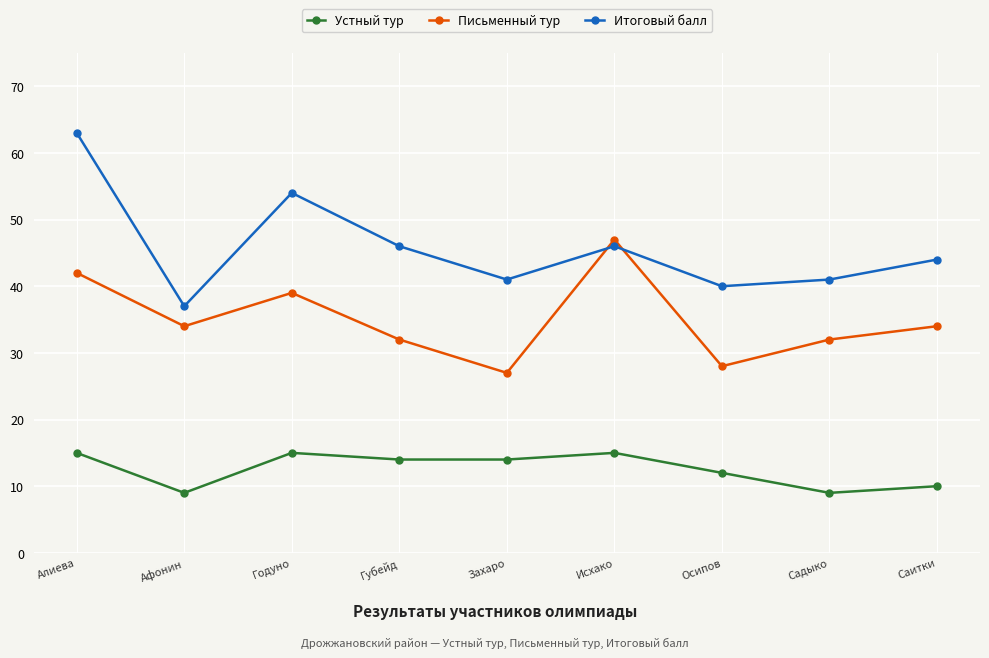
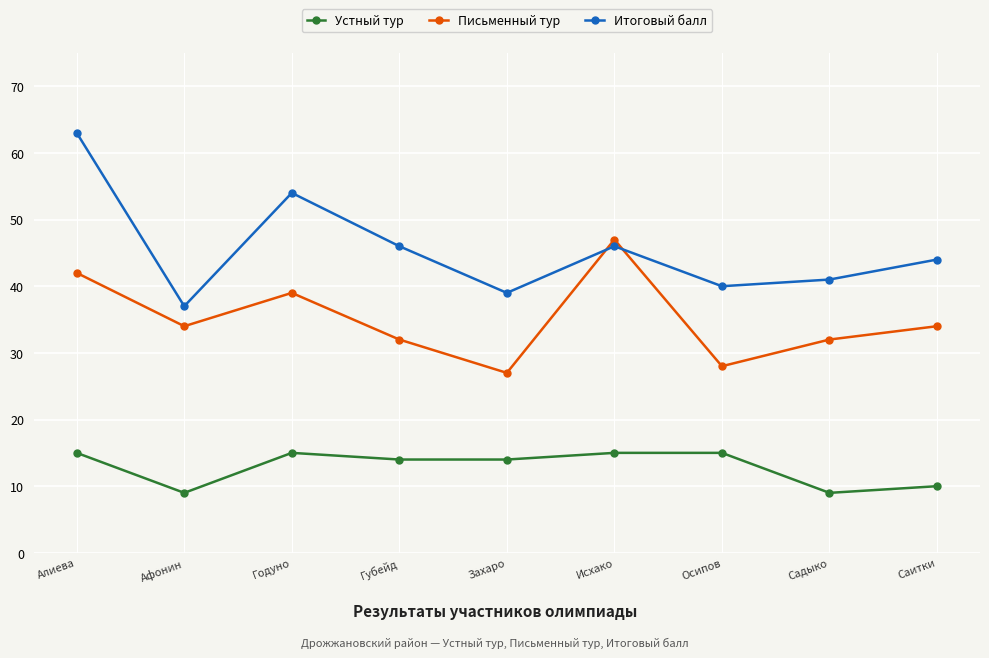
  {
    "Устный тур": {
      "Алиева": 15,
      "Афонин": 9,
      "Годуно": 15,
      "Губейд": 14,
      "Захаро": 14,
      "Исхако": 15,
-     "Осипов": 12,
+     "Осипов": 15,
      "Садыко": 9,
      "Саитки": 10
    },
    "Письменный тур": {
      "Алиева": 42,
      "Афонин": 34,
      "Годуно": 39,
      "Губейд": 32,
      "Захаро": 27,
      "Исхако": 47,
      "Осипов": 28,
      "Садыко": 32,
      "Саитки": 34
    },
    "Итоговый балл": {
      "Алиева": 63,
      "Афонин": 37,
      "Годуно": 54,
      "Губейд": 46,
-     "Захаро": 41,
+     "Захаро": 39,
      "Исхако": 46,
      "Осипов": 40,
      "Садыко": 41,
      "Саитки": 44
    }
  }
